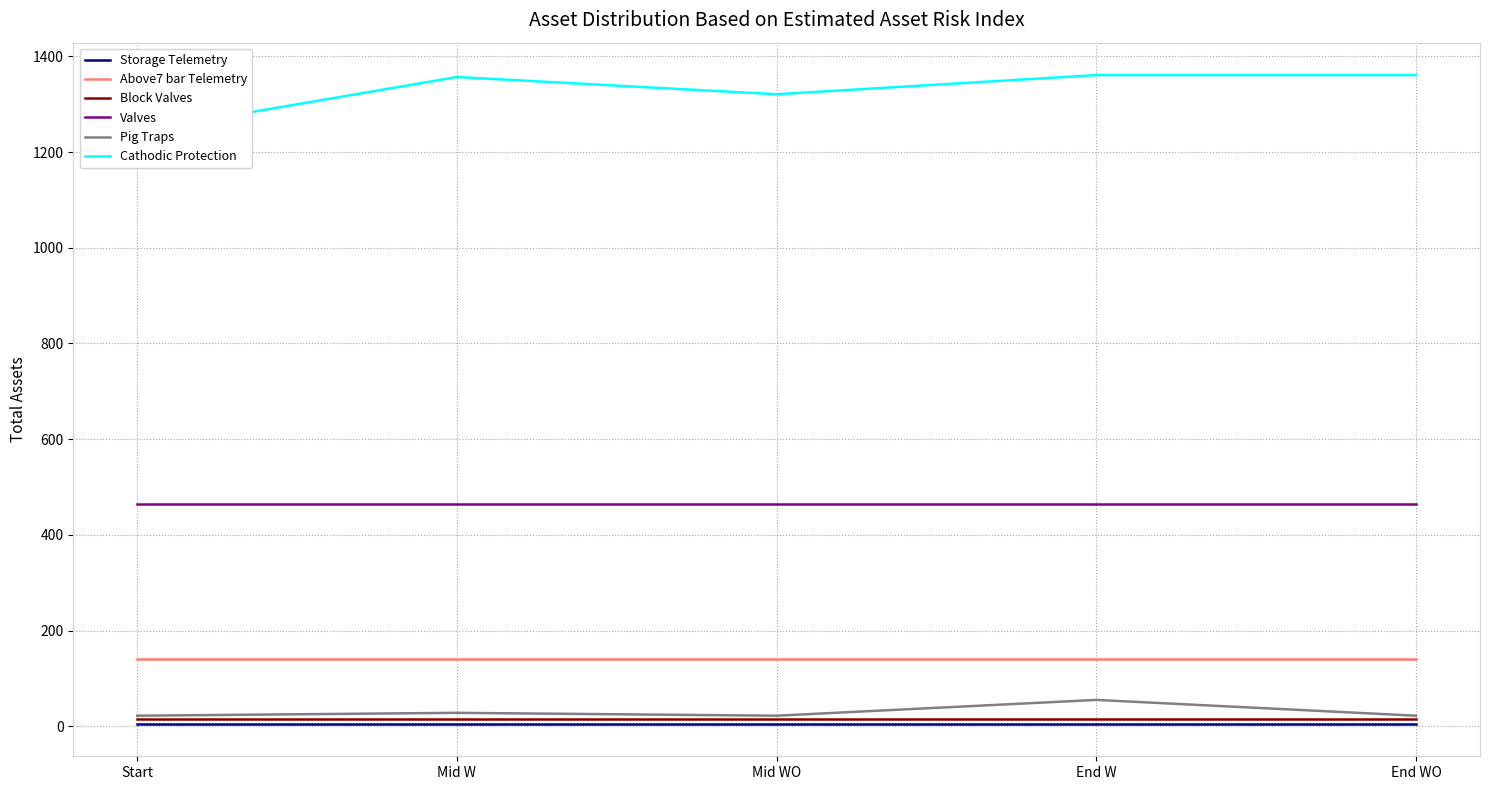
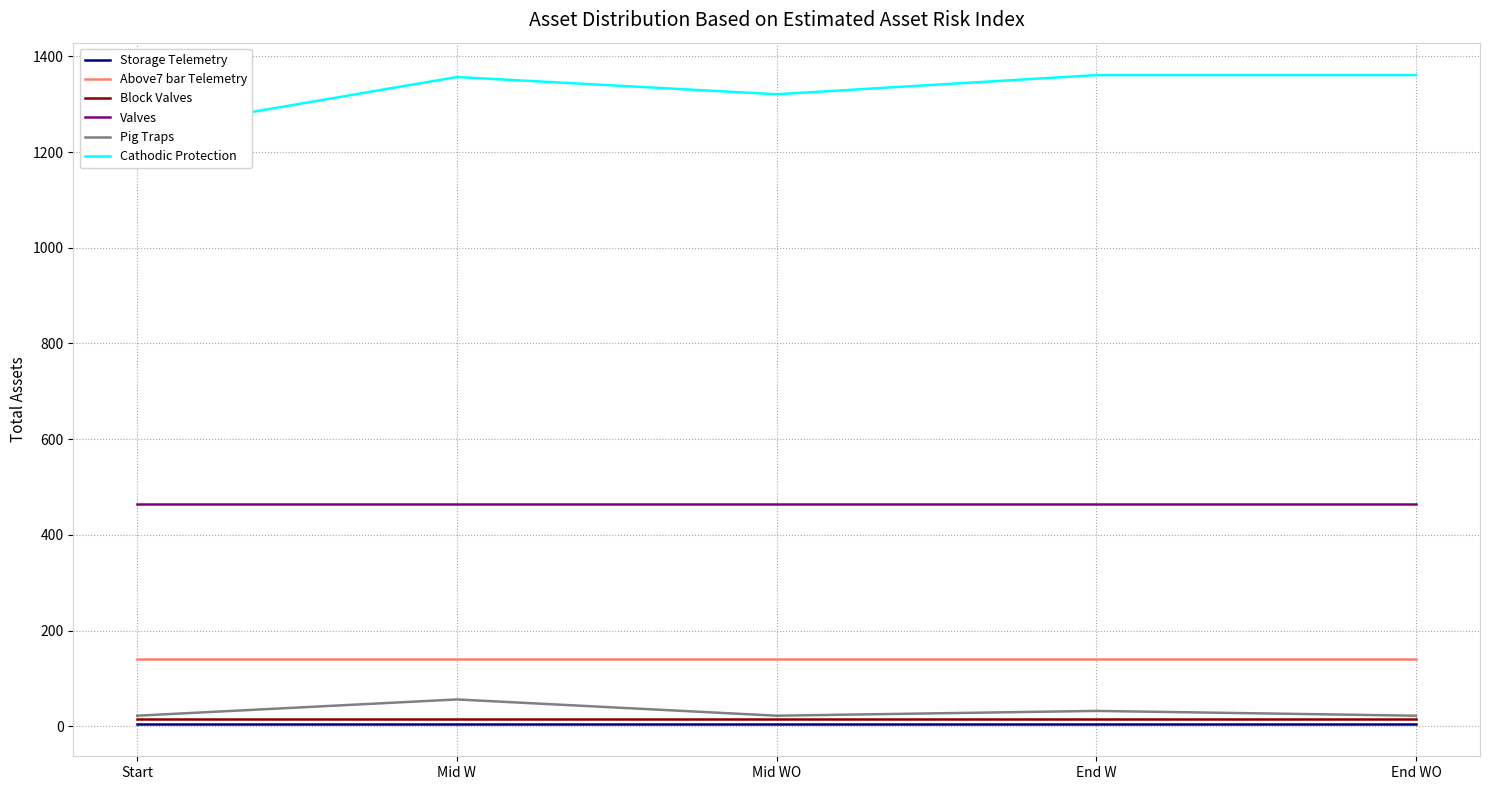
  {
    "Storage Telemetry": {
      "Start": 10,
      "Mid W": 10,
      "Mid WO": 10,
      "End W": 10,
      "End WO": 10
    },
    "Above7 bar Telemetry": {
      "Start": 140,
      "Mid W": 140,
      "Mid WO": 140,
      "End W": 140,
      "End WO": 140
    },
    "Block Valves": {
      "Start": 20,
      "Mid W": 20,
      "Mid WO": 20,
      "End W": 20,
      "End WO": 20
    },
    "Valves": {
      "Start": 460,
      "Mid W": 460,
      "Mid WO": 460,
      "End W": 460,
      "End WO": 460
    },
    "Pig Traps": {
      "Start": 20,
-     "Mid W": 30,
+     "Mid W": 60,
      "Mid WO": 20,
-     "End W": 60,
+     "End W": 30,
      "End WO": 20
    },
    "Cathodic Protection": {
      "Mid W": 1360,
      "Mid WO": 1320,
      "End W": 1360,
      "End WO": 1360
    }
  }
